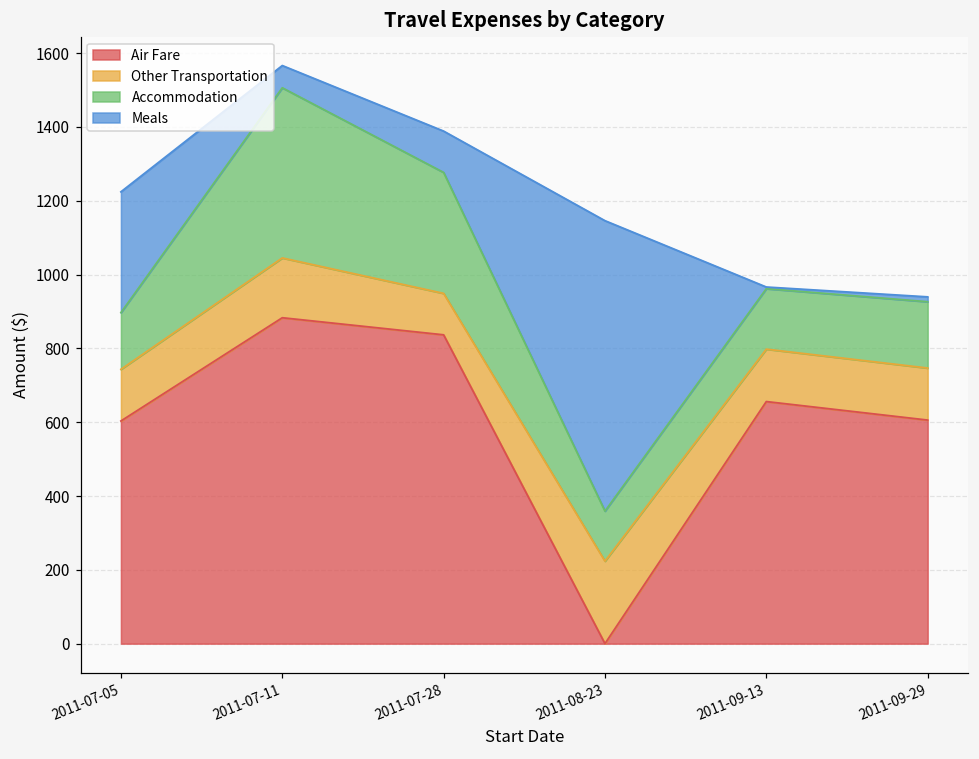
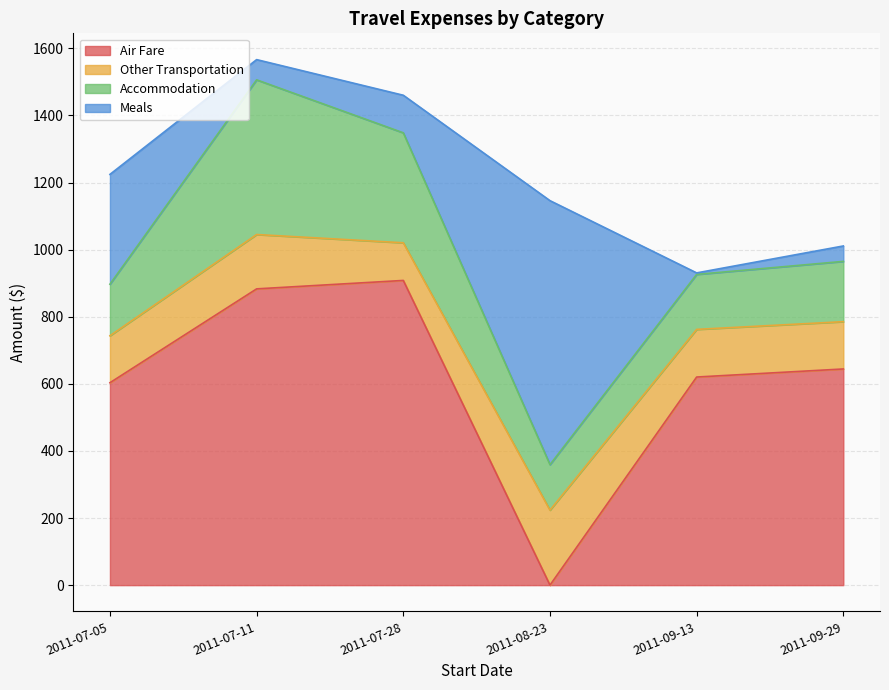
  {
    "Air Fare": {
      "2011-07-05": 600,
      "2011-07-11": 880,
-     "2011-07-28": 840,
+     "2011-07-28": 910,
      "2011-08-23": 0,
-     "2011-09-13": 660,
-     "2011-09-29": 610
+     "2011-09-13": 620,
+     "2011-09-29": 640
    },
    "Other Transportation": {
      "2011-07-05": 140,
      "2011-07-11": 160,
      "2011-07-28": 110,
      "2011-08-23": 220,
      "2011-09-13": 140,
      "2011-09-29": 140
    },
    "Accommodation": {
      "2011-07-05": 150,
      "2011-07-11": 460,
      "2011-07-28": 330,
      "2011-08-23": 140,
      "2011-09-29": 180
    },
    "Meals": {
      "2011-07-05": 330,
      "2011-07-11": 60,
      "2011-07-28": 110,
      "2011-08-23": 790,
-     "2011-09-29": 10
+     "2011-09-29": 50
    }
  }
